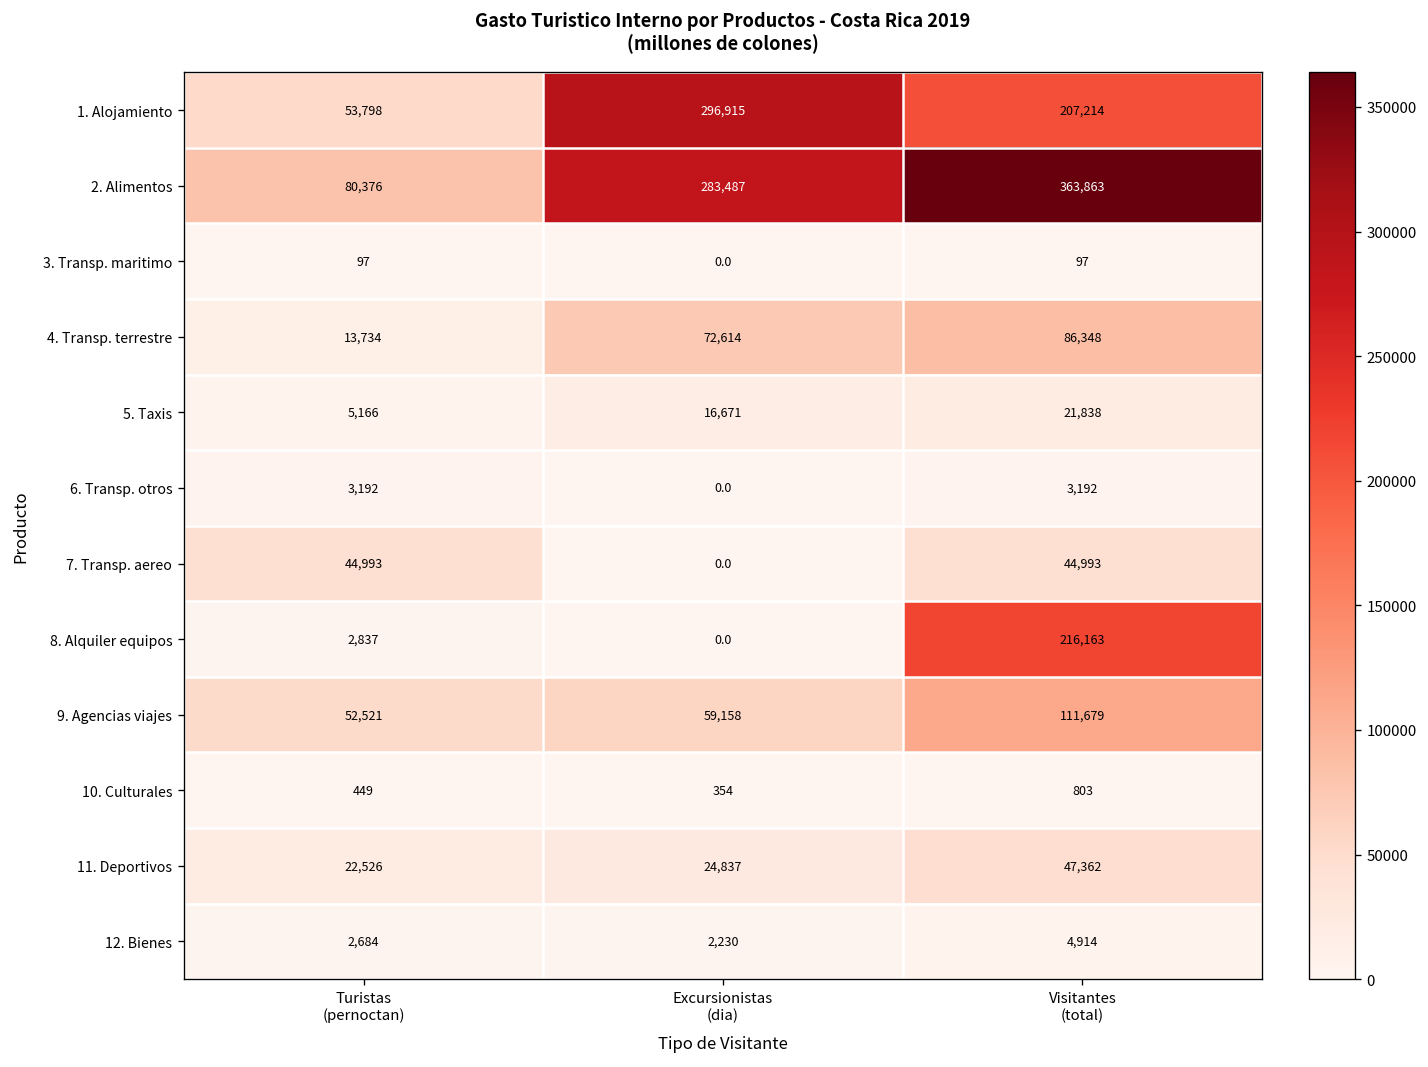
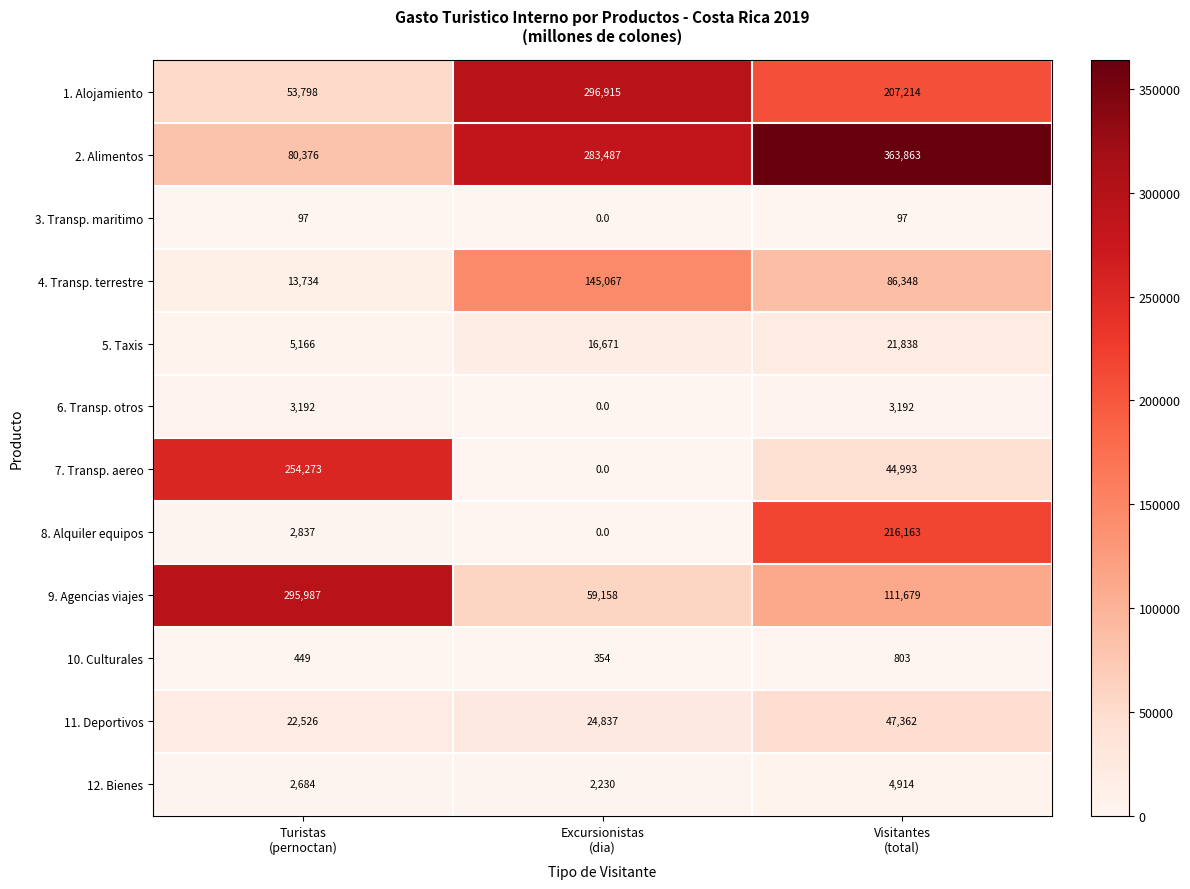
  {
    "1. Alojamiento": {
      "Turistas (pernoctan)": "53,798",
      "Excursionistas (dia)": "296,915",
      "Visitantes (total)": "207,214"
    },
    "2. Alimentos": {
      "Turistas (pernoctan)": "80,376",
      "Excursionistas (dia)": "283,487",
      "Visitantes (total)": "363,863"
    },
    "3. Transp. maritimo": {
      "Turistas (pernoctan)": "97",
      "Excursionistas (dia)": "0.0",
      "Visitantes (total)": "97"
    },
    "4. Transp. terrestre": {
      "Turistas (pernoctan)": "13,734",
-     "Excursionistas (dia)": "72,614",
+     "Excursionistas (dia)": "145,067",
      "Visitantes (total)": "86,348"
    },
    "5. Taxis": {
      "Turistas (pernoctan)": "5,166",
      "Excursionistas (dia)": "16,671",
      "Visitantes (total)": "21,838"
    },
    "6. Transp. otros": {
      "Turistas (pernoctan)": "3,192",
      "Excursionistas (dia)": "0.0",
      "Visitantes (total)": "3,192"
    },
    "7. Transp. aereo": {
-     "Turistas (pernoctan)": "44,993",
+     "Turistas (pernoctan)": "254,273",
      "Excursionistas (dia)": "0.0",
      "Visitantes (total)": "44,993"
    },
    "8. Alquiler equipos": {
      "Turistas (pernoctan)": "2,837",
      "Excursionistas (dia)": "0.0",
      "Visitantes (total)": "216,163"
    },
    "9. Agencias viajes": {
-     "Turistas (pernoctan)": "52,521",
+     "Turistas (pernoctan)": "295,987",
      "Excursionistas (dia)": "59,158",
      "Visitantes (total)": "111,679"
    },
    "10. Culturales": {
      "Turistas (pernoctan)": "449",
      "Excursionistas (dia)": "354",
      "Visitantes (total)": "803"
    },
    "11. Deportivos": {
      "Turistas (pernoctan)": "22,526",
      "Excursionistas (dia)": "24,837",
      "Visitantes (total)": "47,362"
    },
    "12. Bienes": {
      "Turistas (pernoctan)": "2,684",
      "Excursionistas (dia)": "2,230",
      "Visitantes (total)": "4,914"
    }
  }
